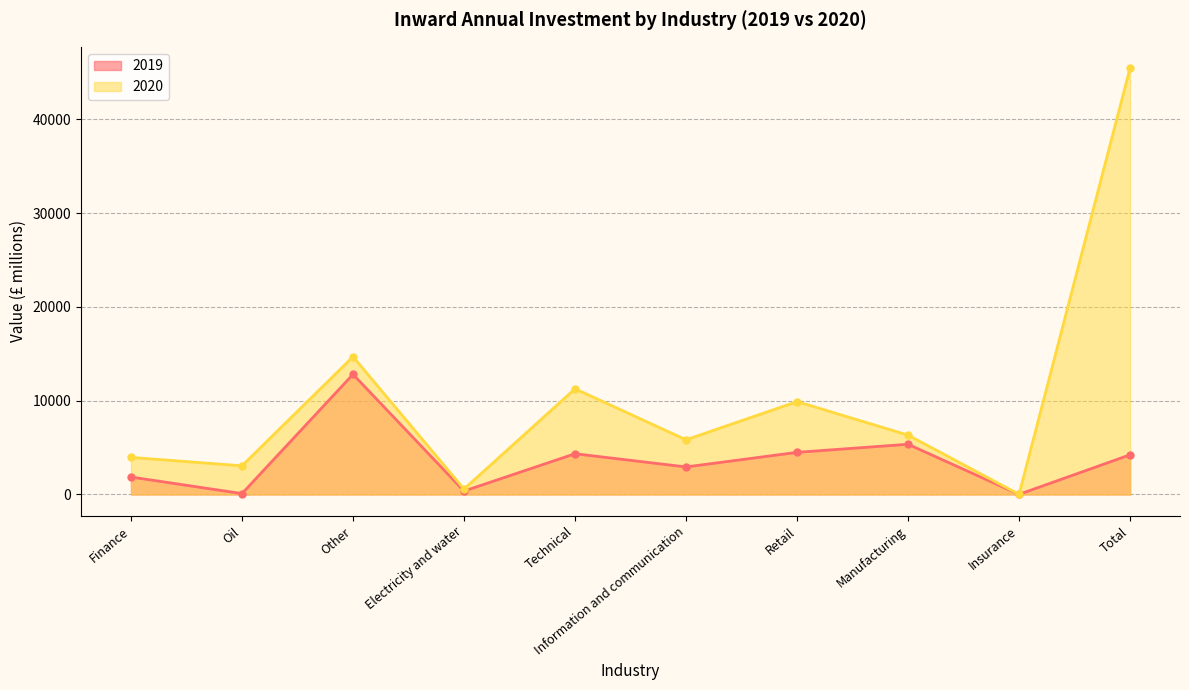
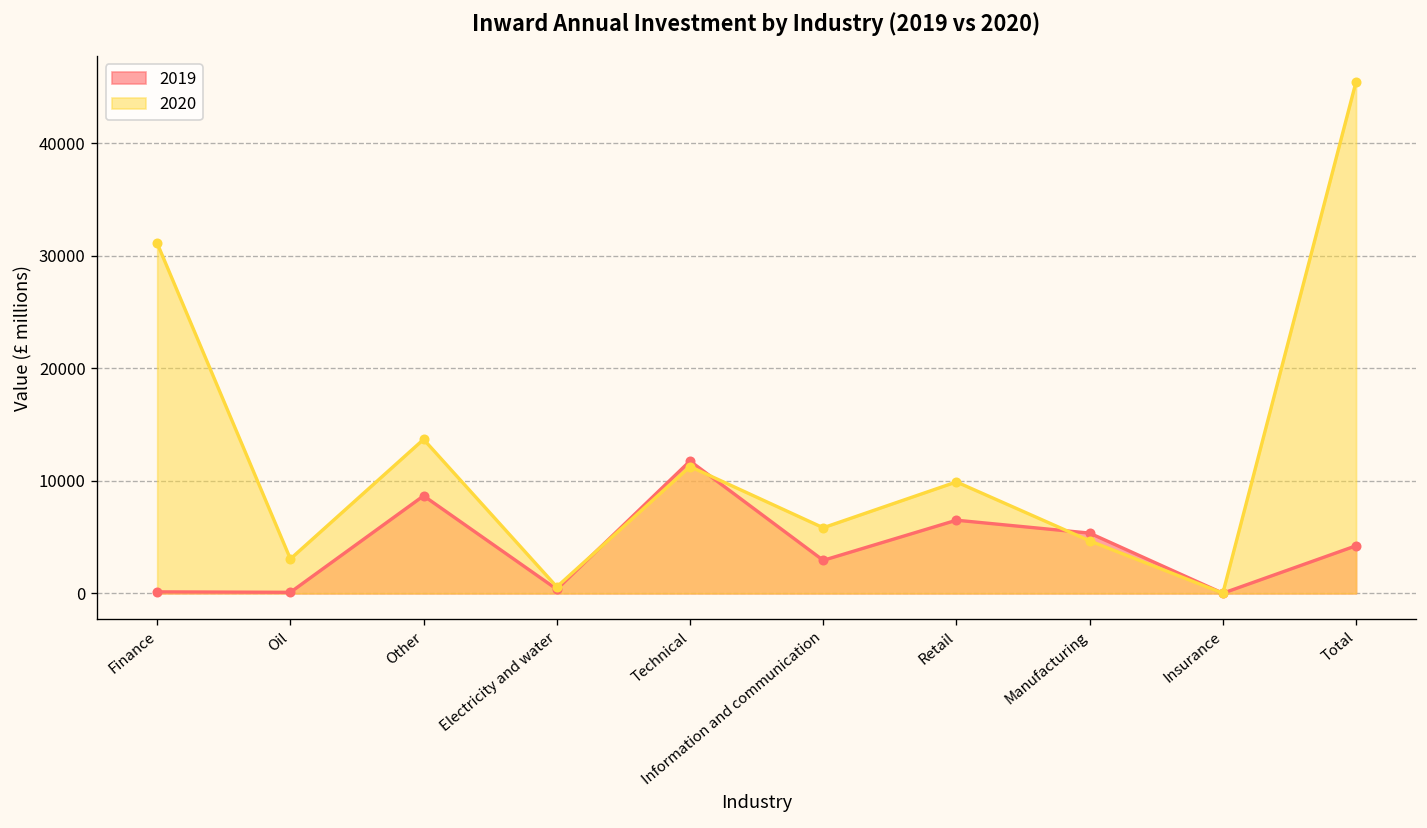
  {
    "2019": {
-     "Finance": 2000,
+     "Finance": 0,
      "Oil": 0,
-     "Other": 13000,
-     "Technical": 4000,
+     "Other": 9000,
+     "Technical": 12000,
      "Information and communication": 3000,
-     "Retail": 4000,
+     "Retail": 7000,
      "Manufacturing": 5000,
      "Total": 4000
    },
    "2020": {
-     "Finance": 4000,
+     "Finance": 31000,
      "Oil": 3000,
-     "Other": 15000,
+     "Other": 14000,
      "Technical": 11000,
      "Information and communication": 6000,
      "Retail": 10000,
-     "Manufacturing": 6000,
+     "Manufacturing": 5000,
      "Total": 45000
    }
  }
